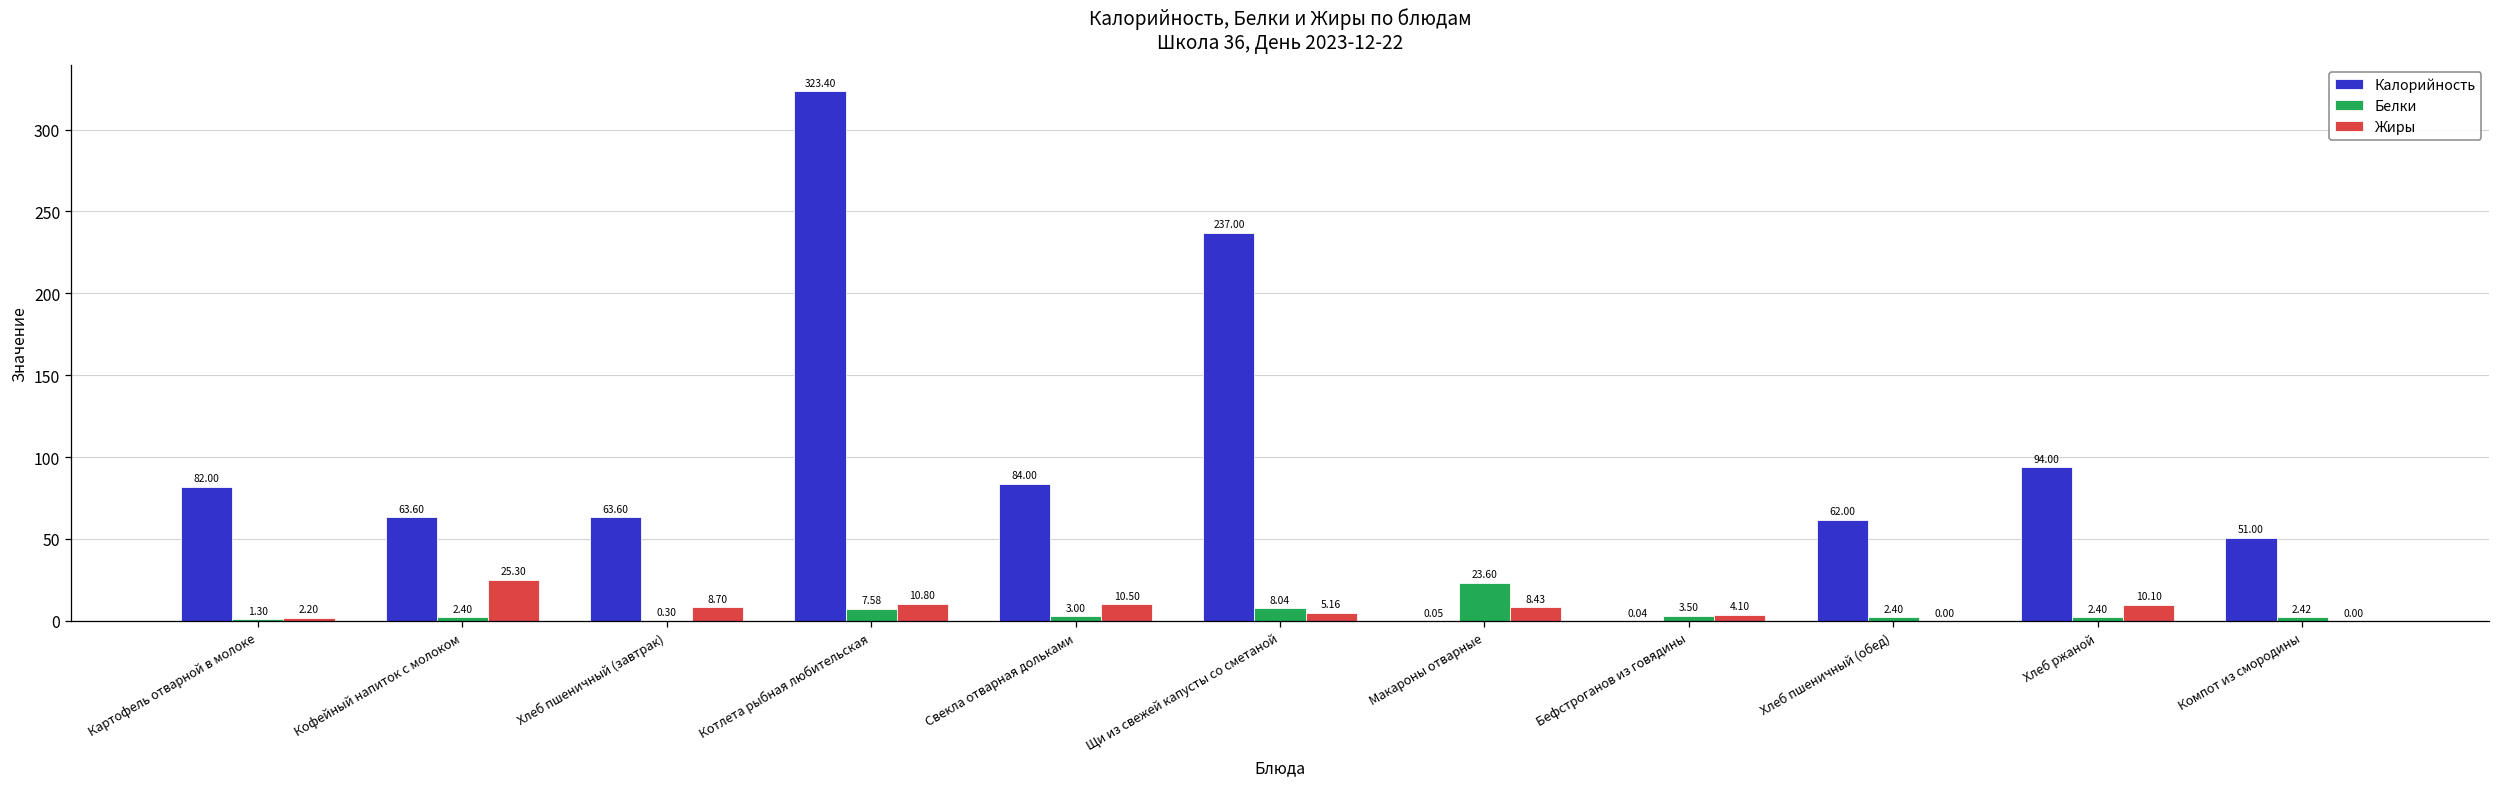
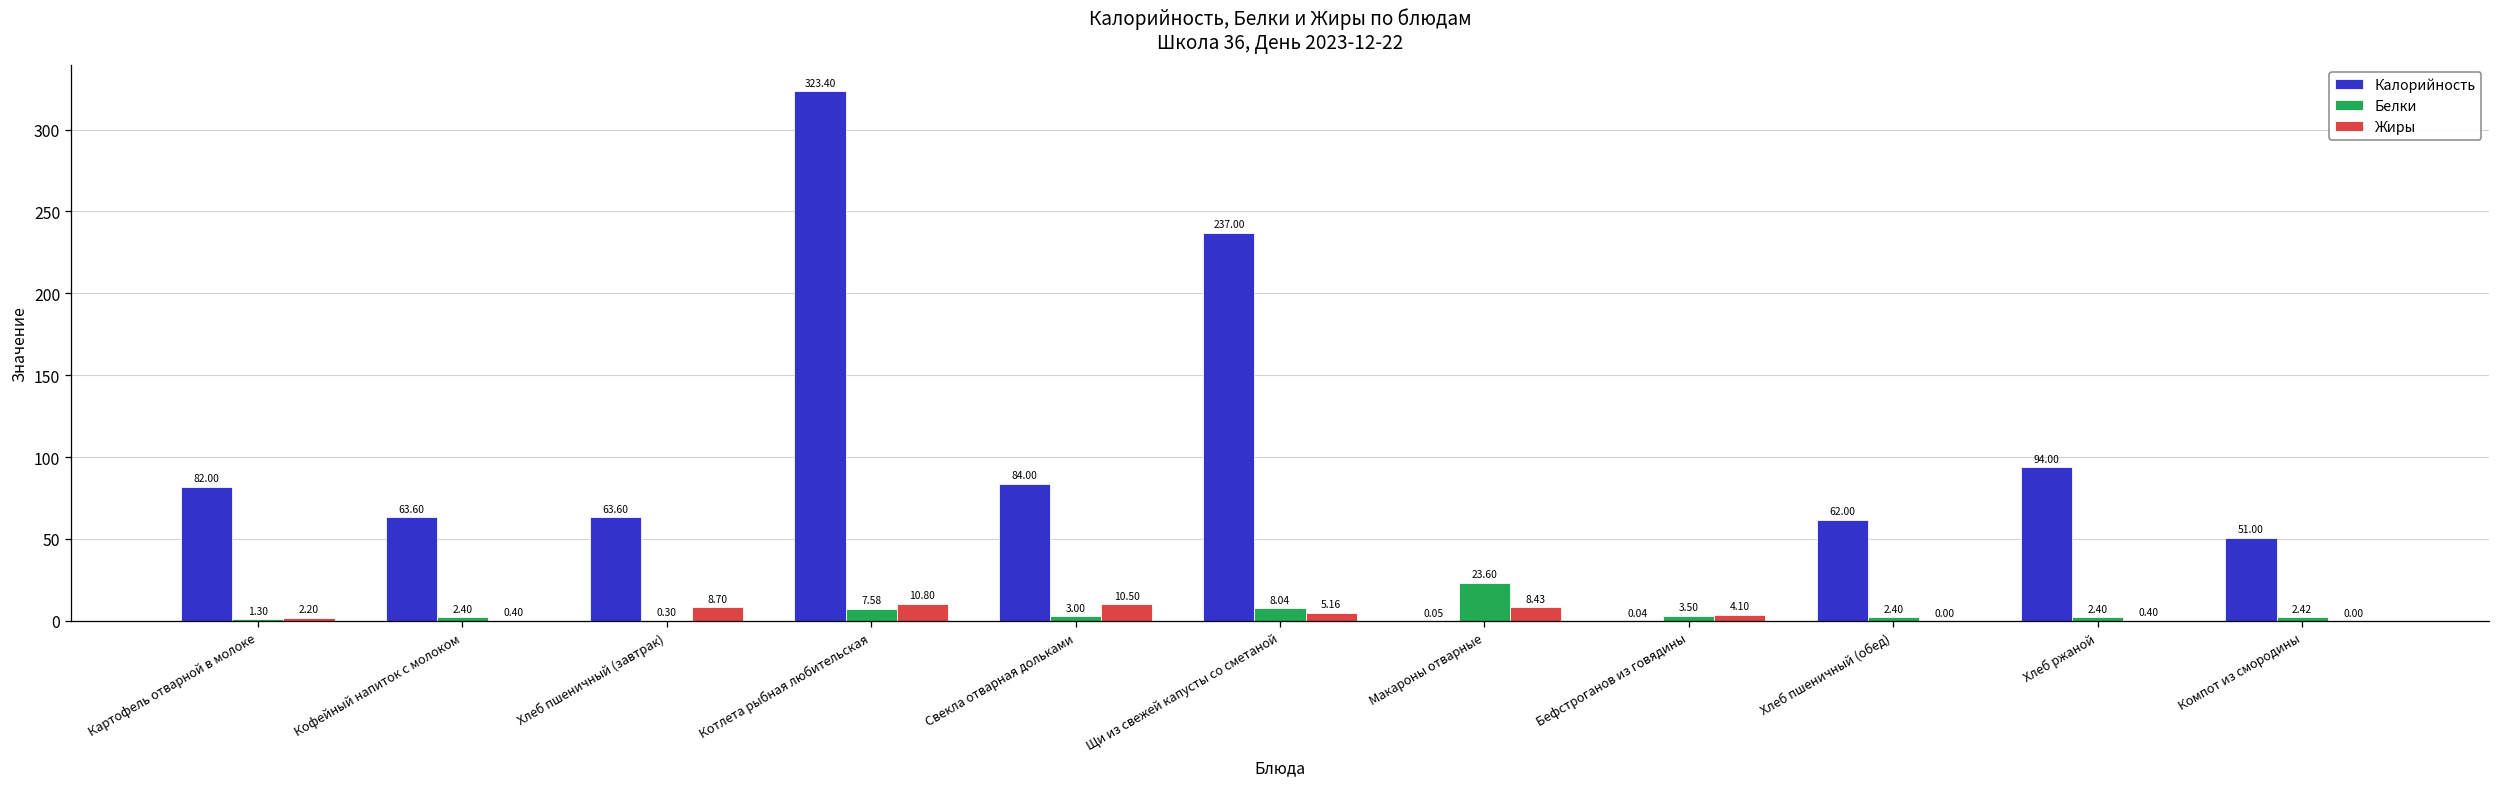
  {
    "Калорийность": {
      "Картофель отварной в молоке": 82.00,
      "Кофейный напиток с молоком": 63.60,
      "Хлеб пшеничный (завтрак)": 63.60,
      "Котлета рыбная любительская": 323.40,
      "Свекла отварная дольками": 84.00,
      "Щи из свежей капусты со сметаной": 237.00,
      "Макароны отварные": 0.05,
      "Бефстроганов из говядины": 0.04,
      "Хлеб пшеничный (обед)": 62.00,
      "Хлеб ржаной": 94.00,
      "Компот из смородины": 51.00
    },
    "Белки": {
      "Картофель отварной в молоке": 1.30,
      "Кофейный напиток с молоком": 2.40,
      "Хлеб пшеничный (завтрак)": 0.30,
      "Котлета рыбная любительская": 7.58,
      "Свекла отварная дольками": 3.00,
      "Щи из свежей капусты со сметаной": 8.04,
      "Макароны отварные": 23.60,
      "Бефстроганов из говядины": 3.50,
      "Хлеб пшеничный (обед)": 2.40,
      "Хлеб ржаной": 2.40,
      "Компот из смородины": 2.42
    },
    "Жиры": {
      "Картофель отварной в молоке": 2.20,
-     "Кофейный напиток с молоком": 25.30,
+     "Кофейный напиток с молоком": 0.40,
      "Хлеб пшеничный (завтрак)": 8.70,
      "Котлета рыбная любительская": 10.80,
      "Свекла отварная дольками": 10.50,
      "Щи из свежей капусты со сметаной": 5.16,
      "Макароны отварные": 8.43,
      "Бефстроганов из говядины": 4.10,
      "Хлеб пшеничный (обед)": 0.00,
-     "Хлеб ржаной": 10.10,
+     "Хлеб ржаной": 0.40,
      "Компот из смородины": 0.00
    }
  }
